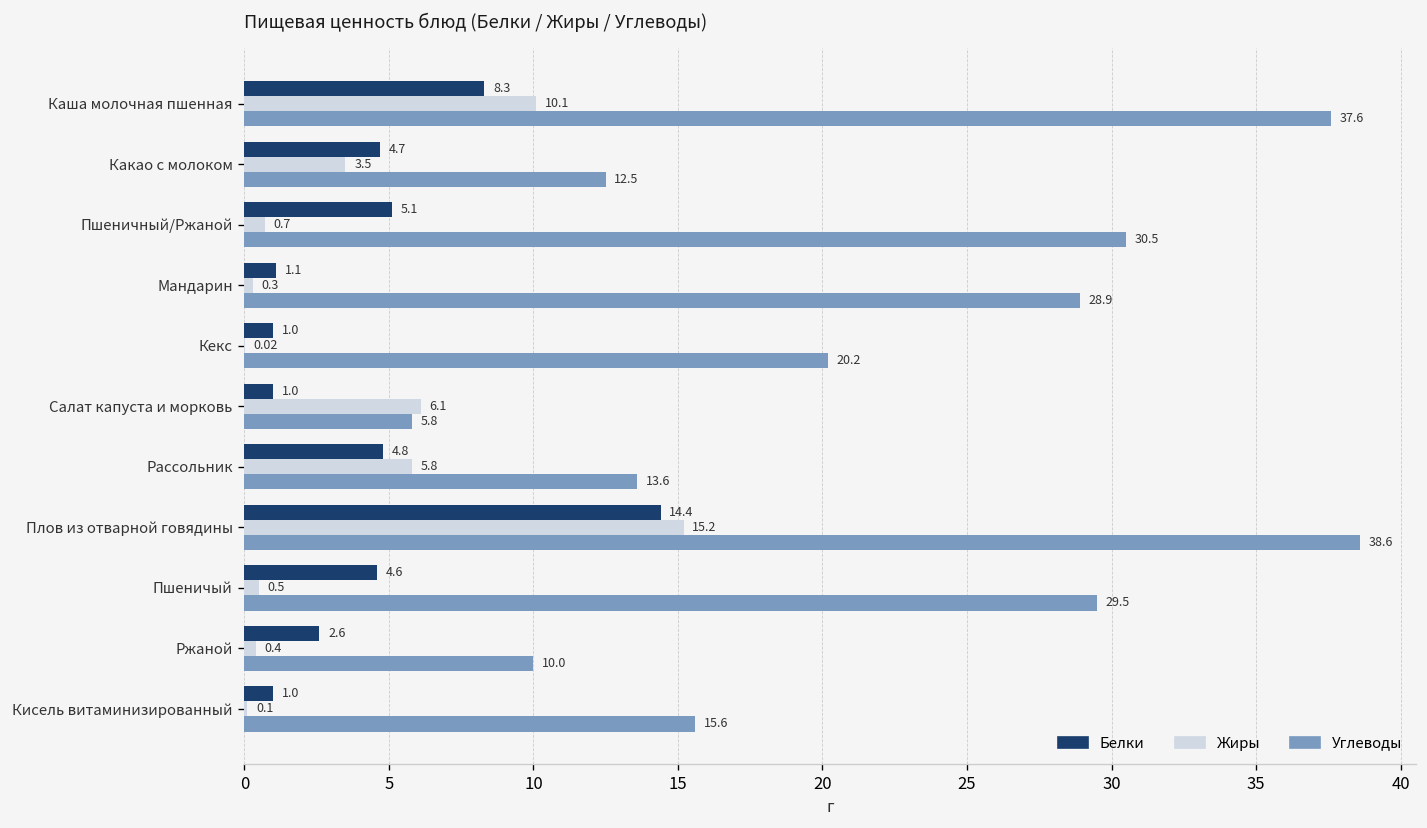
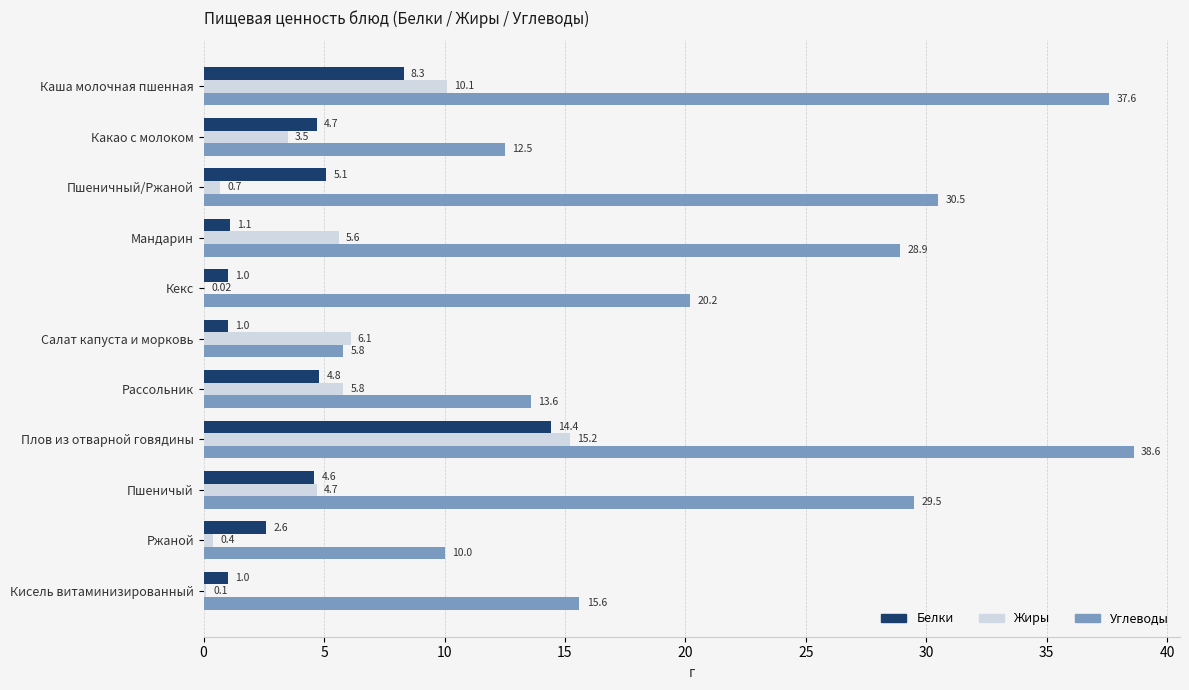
  {
    "Белки": {
      "Каша молочная пшенная": 8.3,
      "Какао с молоком": 4.7,
      "Пшеничный/Ржаной": 5.1,
      "Мандарин": 1.1,
      "Кекс": 1.0,
      "Салат капуста и морковь": 1.0,
      "Рассольник": 4.8,
      "Плов из отварной говядины": 14.4,
      "Пшеничый": 4.6,
      "Ржаной": 2.6,
      "Кисель витаминизированный": 1.0
    },
    "Жиры": {
      "Каша молочная пшенная": 10.1,
      "Какао с молоком": 3.5,
      "Пшеничный/Ржаной": 0.7,
-     "Мандарин": 0.3,
+     "Мандарин": 5.6,
      "Кекс": 0.02,
      "Салат капуста и морковь": 6.1,
      "Рассольник": 5.8,
      "Плов из отварной говядины": 15.2,
-     "Пшеничый": 0.5,
+     "Пшеничый": 4.7,
      "Ржаной": 0.4,
      "Кисель витаминизированный": 0.1
    },
    "Углеводы": {
      "Каша молочная пшенная": 37.6,
      "Какао с молоком": 12.5,
      "Пшеничный/Ржаной": 30.5,
      "Мандарин": 28.9,
      "Кекс": 20.2,
      "Салат капуста и морковь": 5.8,
      "Рассольник": 13.6,
      "Плов из отварной говядины": 38.6,
      "Пшеничый": 29.5,
      "Ржаной": 10.0,
      "Кисель витаминизированный": 15.6
    }
  }
